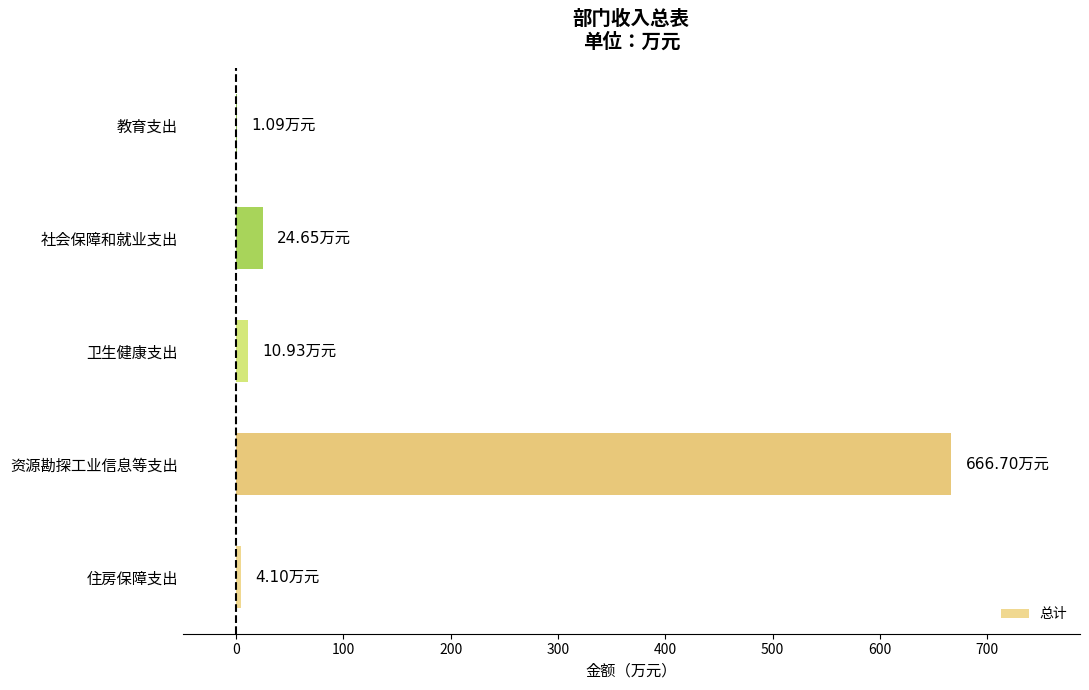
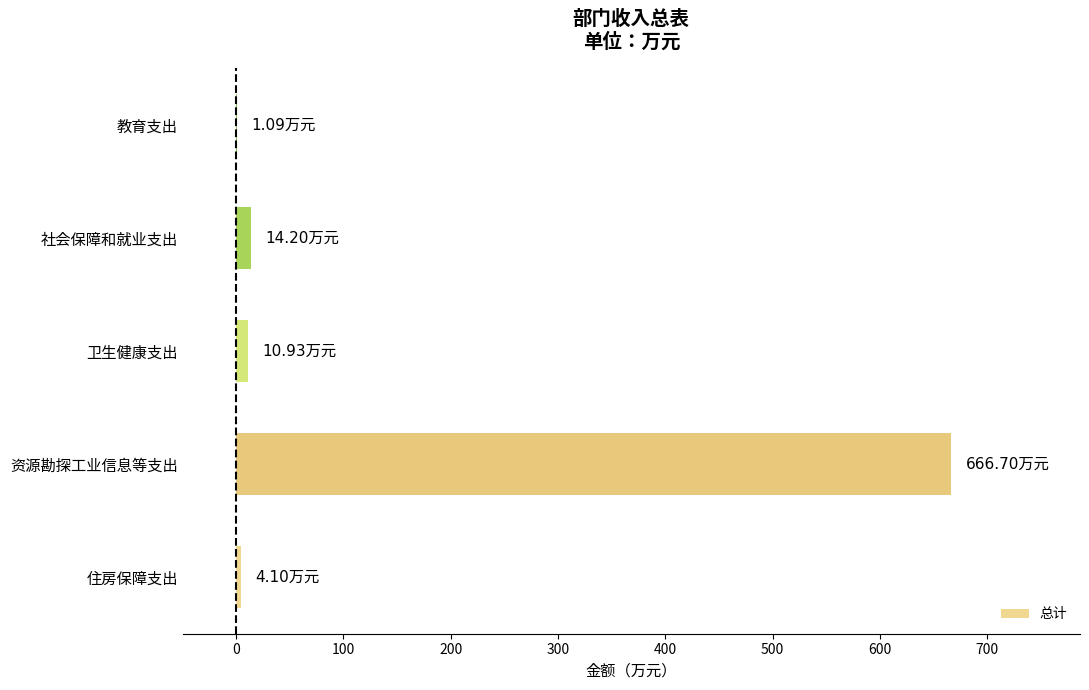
  {
    "教育支出": 1.09,
-   "社会保障和就业支出": 24.65,
+   "社会保障和就业支出": 14.20,
    "卫生健康支出": 10.93,
    "资源勘探工业信息等支出": 666.70,
    "住房保障支出": 4.10
  }
